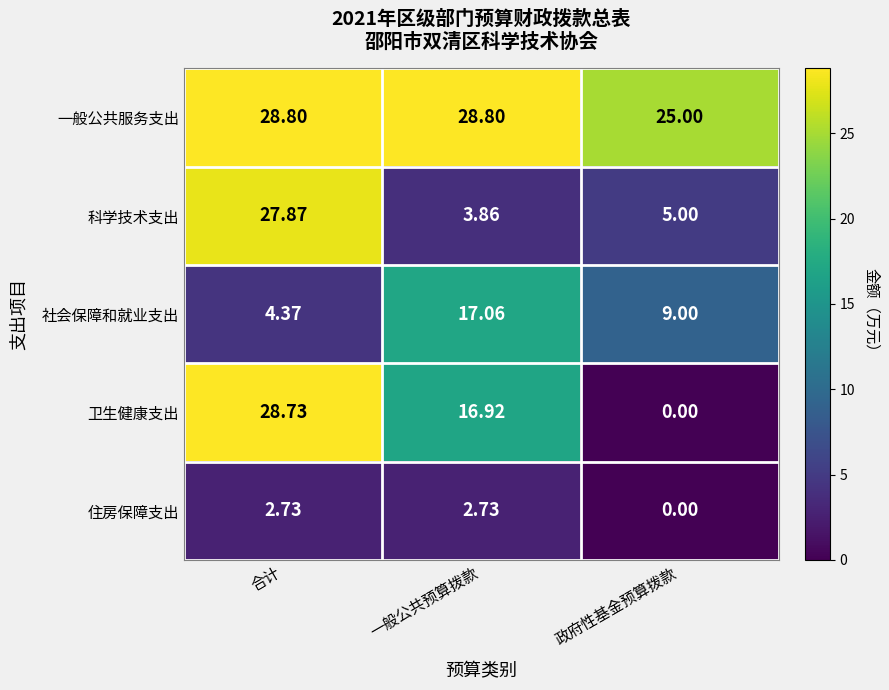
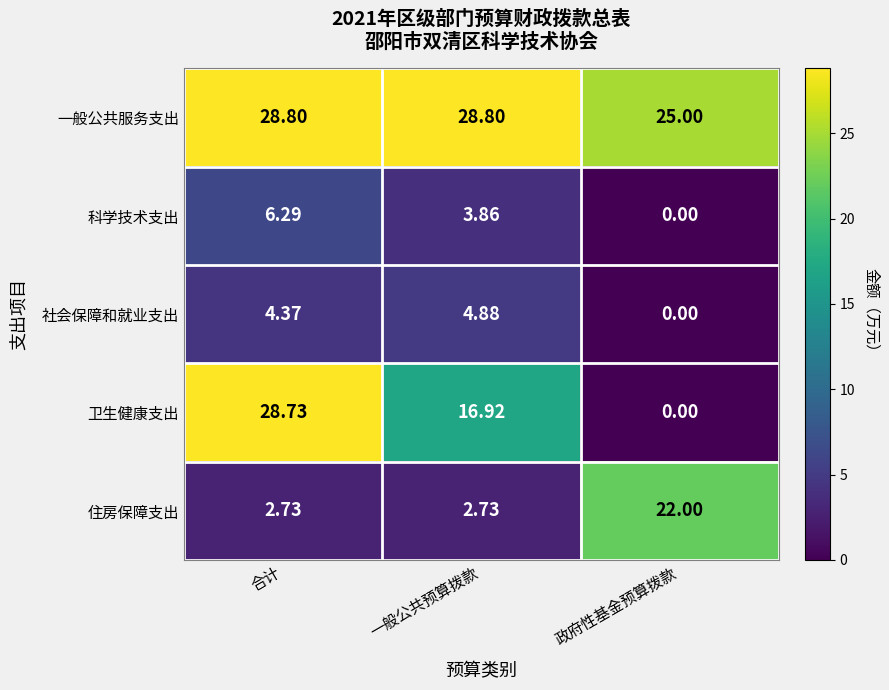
  {
    "一般公共服务支出": {
      "合计": 28.80,
      "一般公共预算拨款": 28.80,
      "政府性基金预算拨款": 25.00
    },
    "科学技术支出": {
-     "合计": 27.87,
+     "合计": 6.29,
      "一般公共预算拨款": 3.86,
-     "政府性基金预算拨款": 5.00
+     "政府性基金预算拨款": 0.00
    },
    "社会保障和就业支出": {
      "合计": 4.37,
-     "一般公共预算拨款": 17.06,
-     "政府性基金预算拨款": 9.00
+     "一般公共预算拨款": 4.88,
+     "政府性基金预算拨款": 0.00
    },
    "卫生健康支出": {
      "合计": 28.73,
      "一般公共预算拨款": 16.92,
      "政府性基金预算拨款": 0.00
    },
    "住房保障支出": {
      "合计": 2.73,
      "一般公共预算拨款": 2.73,
-     "政府性基金预算拨款": 0.00
+     "政府性基金预算拨款": 22.00
    }
  }
